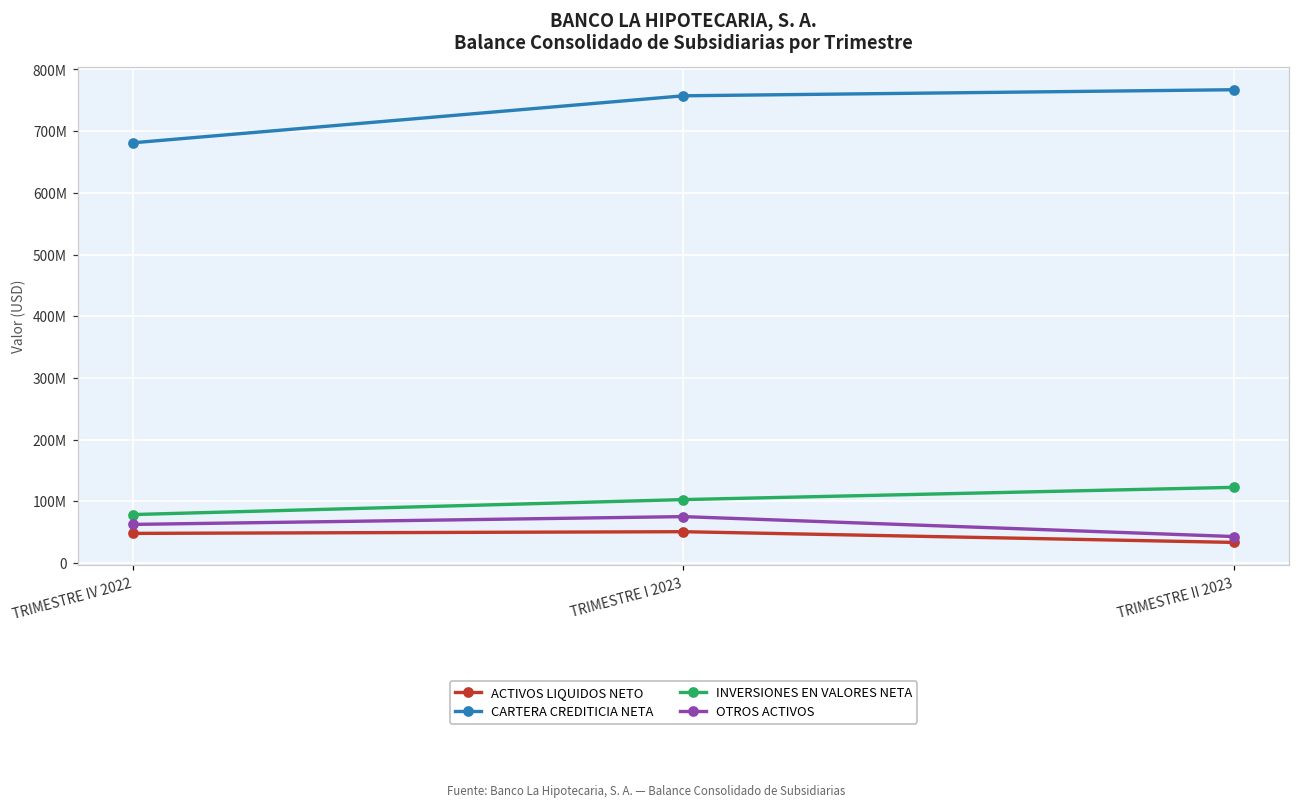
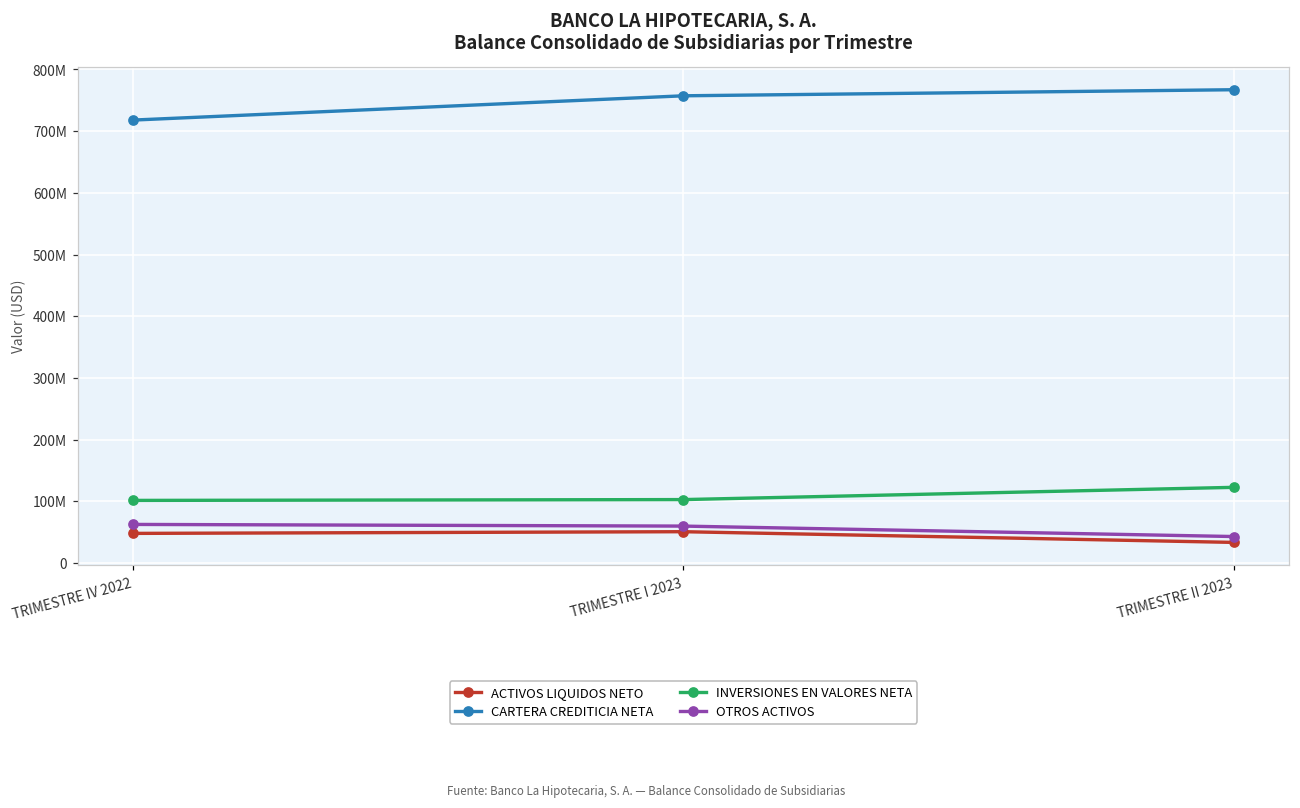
  {
    "ACTIVOS LIQUIDOS NETO": {
      "TRIMESTRE IV 2022": 50000000,
      "TRIMESTRE I 2023": 50000000,
      "TRIMESTRE II 2023": 30000000
    },
    "CARTERA CREDITICIA NETA": {
-     "TRIMESTRE IV 2022": 680000000,
+     "TRIMESTRE IV 2022": 720000000,
      "TRIMESTRE I 2023": 760000000,
      "TRIMESTRE II 2023": 770000000
    },
    "INVERSIONES EN VALORES NETA": {
-     "TRIMESTRE IV 2022": 80000000,
+     "TRIMESTRE IV 2022": 100000000,
      "TRIMESTRE I 2023": 100000000,
      "TRIMESTRE II 2023": 120000000
    },
    "OTROS ACTIVOS": {
      "TRIMESTRE IV 2022": 60000000,
-     "TRIMESTRE I 2023": 80000000,
+     "TRIMESTRE I 2023": 60000000,
      "TRIMESTRE II 2023": 40000000
    }
  }
